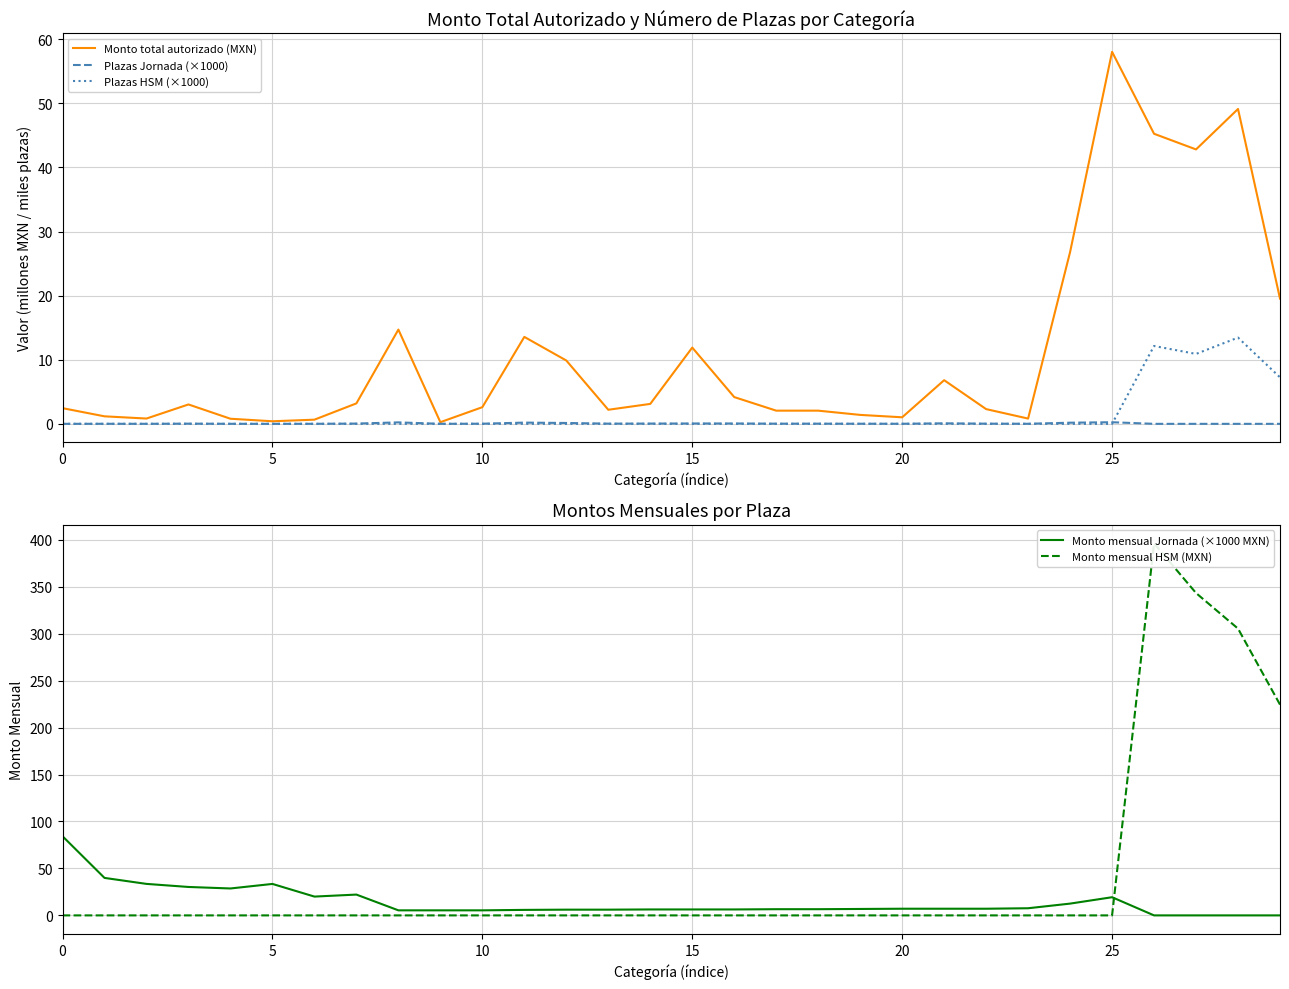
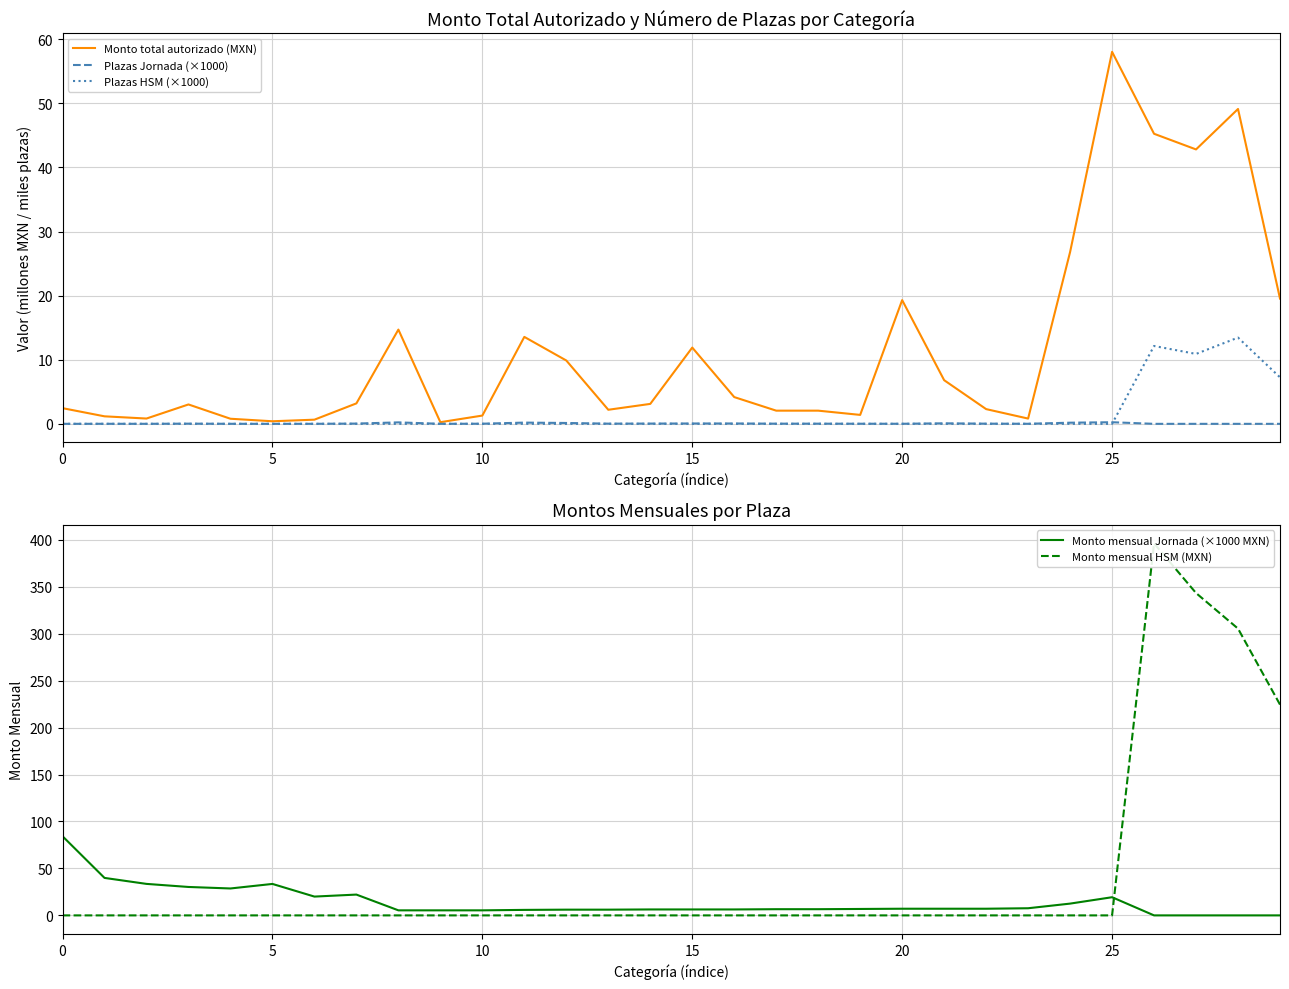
  {
    "Monto Total Autorizado y Número de Plazas por Categoría": {
      "Monto total autorizado (MXN)": {
        "0": 2,
-       "10": 3,
+       "10": 1,
        "15": 12,
-       "20": 1,
+       "20": 19,
        "25": 58
      }
    }
  }
